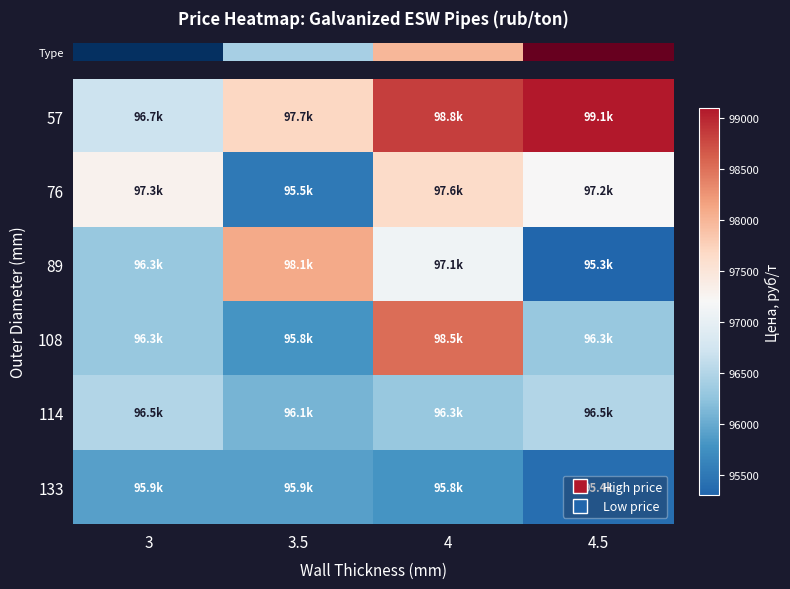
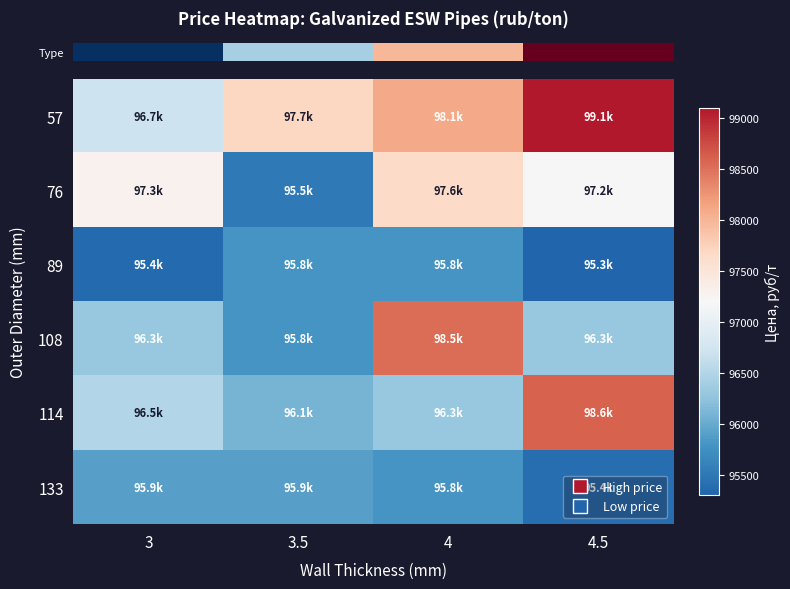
  {
    "57": {
      "3": "96.7k",
      "3.5": "97.7k",
-     "4": "98.8k",
+     "4": "98.1k",
      "4.5": "99.1k"
    },
    "76": {
      "3": "97.3k",
      "3.5": "95.5k",
      "4": "97.6k",
      "4.5": "97.2k"
    },
    "89": {
-     "3": "96.3k",
-     "3.5": "98.1k",
-     "4": "97.1k",
+     "3": "95.4k",
+     "3.5": "95.8k",
+     "4": "95.8k",
      "4.5": "95.3k"
    },
    "108": {
      "3": "96.3k",
      "3.5": "95.8k",
      "4": "98.5k",
      "4.5": "96.3k"
    },
    "114": {
      "3": "96.5k",
      "3.5": "96.1k",
      "4": "96.3k",
-     "4.5": "96.5k"
+     "4.5": "98.6k"
    },
    "133": {
      "3": "95.9k",
      "3.5": "95.9k",
      "4": "95.8k"
    }
  }
